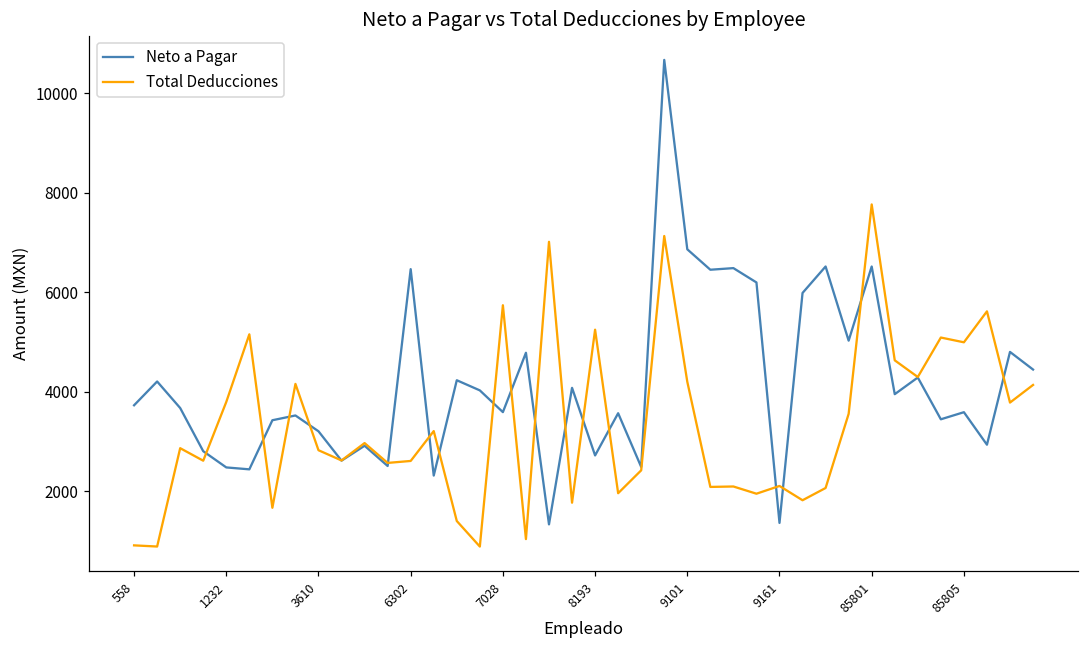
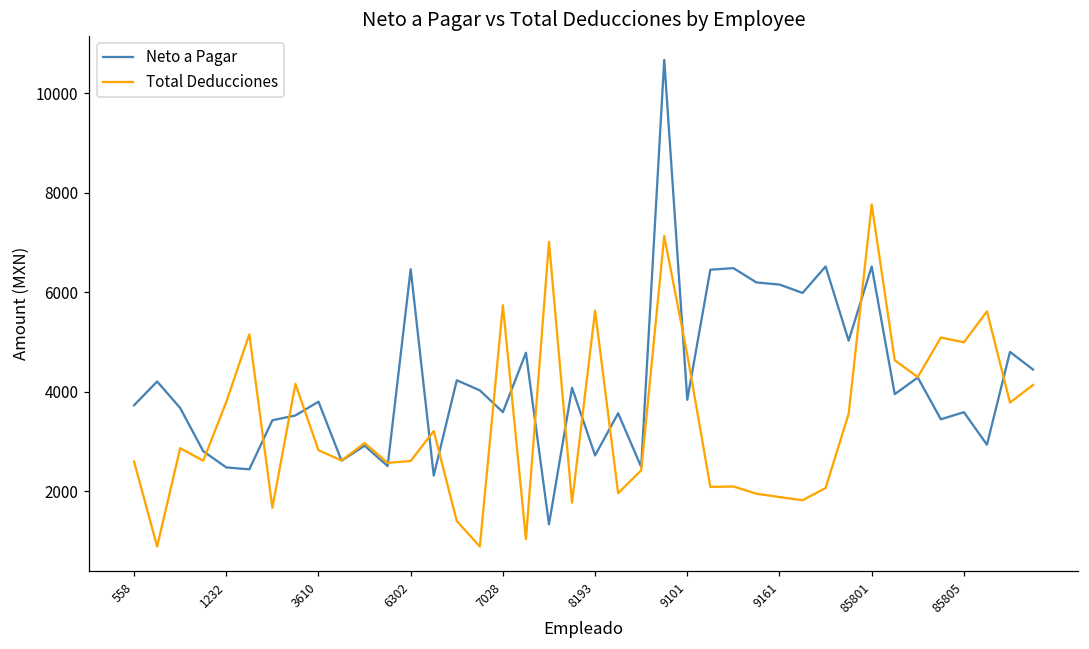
  {
    "Neto a Pagar": {
      "558": 3700,
      "1232": 2500,
-     "3610": 3200,
+     "3610": 3800,
      "6302": 6500,
      "7028": 3600,
      "8193": 2700,
-     "9101": 6900,
-     "9161": 1400,
+     "9101": 3800,
+     "9161": 6200,
      "85801": 6500,
      "85805": 3600
    },
    "Total Deducciones": {
-     "558": 900,
+     "558": 2600,
      "1232": 3800,
      "3610": 2800,
      "6302": 2600,
      "7028": 5700,
-     "8193": 5300,
-     "9101": 4200,
-     "9161": 2100,
+     "8193": 5600,
+     "9101": 4700,
+     "9161": 1900,
      "85801": 7800,
      "85805": 5000
    }
  }
